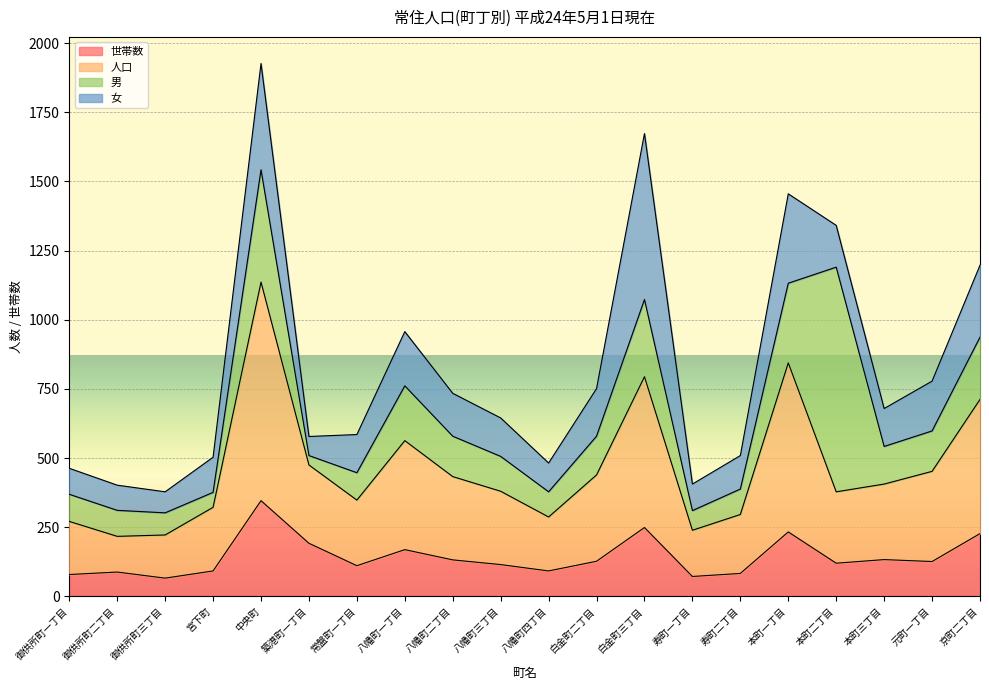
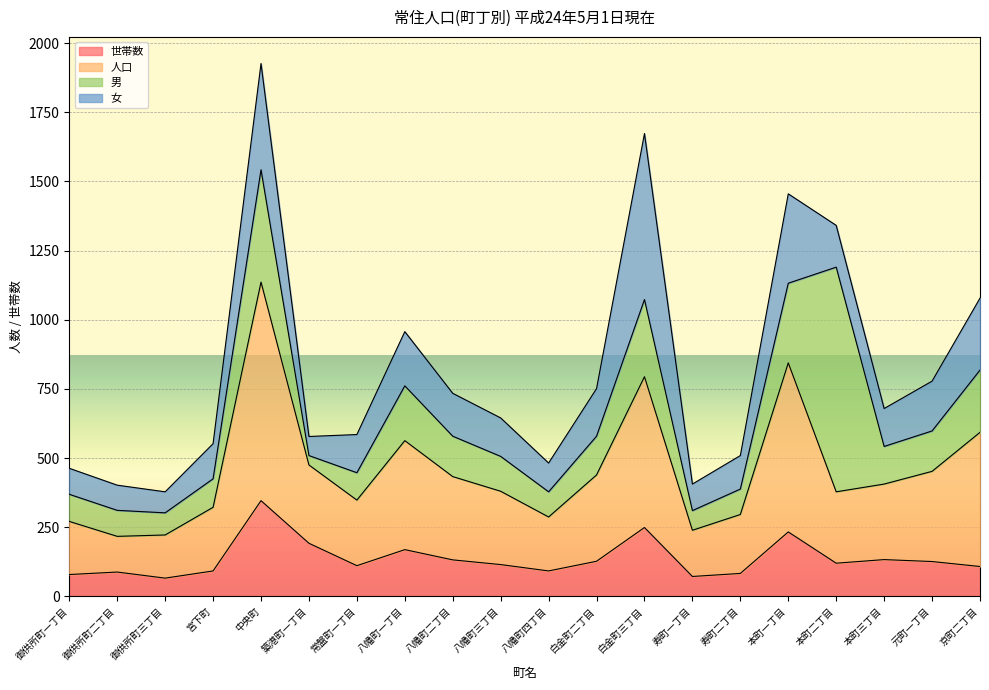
  {
    "世帯数": {
      "御供所町一丁目": 80,
      "御供所町二丁目": 90,
      "御供所町三丁目": 70,
      "宮下町": 90,
      "中央町": 350,
      "築港町一丁目": 190,
      "常盤町一丁目": 110,
      "八幡町一丁目": 170,
      "八幡町二丁目": 130,
      "八幡町三丁目": 120,
      "八幡町四丁目": 90,
      "白金町二丁目": 130,
      "白金町三丁目": 250,
      "寿町一丁目": 70,
      "寿町二丁目": 80,
      "本町一丁目": 230,
      "本町二丁目": 120,
      "本町三丁目": 130,
      "元町一丁目": 130,
-     "京町二丁目": 230
+     "京町二丁目": 110
    },
    "人口": {
      "御供所町一丁目": 190,
      "御供所町二丁目": 130,
      "御供所町三丁目": 160,
      "宮下町": 230,
      "中央町": 790,
      "築港町一丁目": 280,
      "常盤町一丁目": 240,
      "八幡町一丁目": 390,
      "八幡町二丁目": 300,
      "八幡町三丁目": 270,
      "八幡町四丁目": 200,
      "白金町二丁目": 310,
      "白金町三丁目": 550,
      "寿町一丁目": 170,
      "寿町二丁目": 210,
      "本町一丁目": 610,
      "本町二丁目": 260,
      "本町三丁目": 270,
      "元町一丁目": 330,
      "京町二丁目": 490
    },
    "男": {
      "御供所町一丁目": 100,
      "御供所町二丁目": 90,
      "御供所町三丁目": 80,
-     "宮下町": 50,
+     "宮下町": 100,
      "中央町": 410,
      "築港町一丁目": 30,
      "常盤町一丁目": 100,
      "八幡町一丁目": 200,
      "八幡町二丁目": 150,
      "八幡町三丁目": 130,
      "八幡町四丁目": 90,
      "白金町二丁目": 140,
      "白金町三丁目": 280,
      "寿町一丁目": 70,
      "寿町二丁目": 90,
      "本町一丁目": 290,
      "本町二丁目": 810,
      "本町三丁目": 140,
      "元町一丁目": 150,
      "京町二丁目": 230
    },
    "女": {
      "御供所町一丁目": 90,
      "御供所町二丁目": 90,
      "御供所町三丁目": 80,
      "宮下町": 130,
      "中央町": 380,
      "築港町一丁目": 70,
      "常盤町一丁目": 140,
      "八幡町一丁目": 200,
      "八幡町二丁目": 160,
      "八幡町三丁目": 140,
      "八幡町四丁目": 100,
      "白金町二丁目": 170,
      "白金町三丁目": 600,
      "寿町一丁目": 100,
      "寿町二丁目": 120,
      "本町一丁目": 320,
      "本町二丁目": 150,
      "本町三丁目": 140,
      "元町一丁目": 180,
      "京町二丁目": 260
    }
  }
